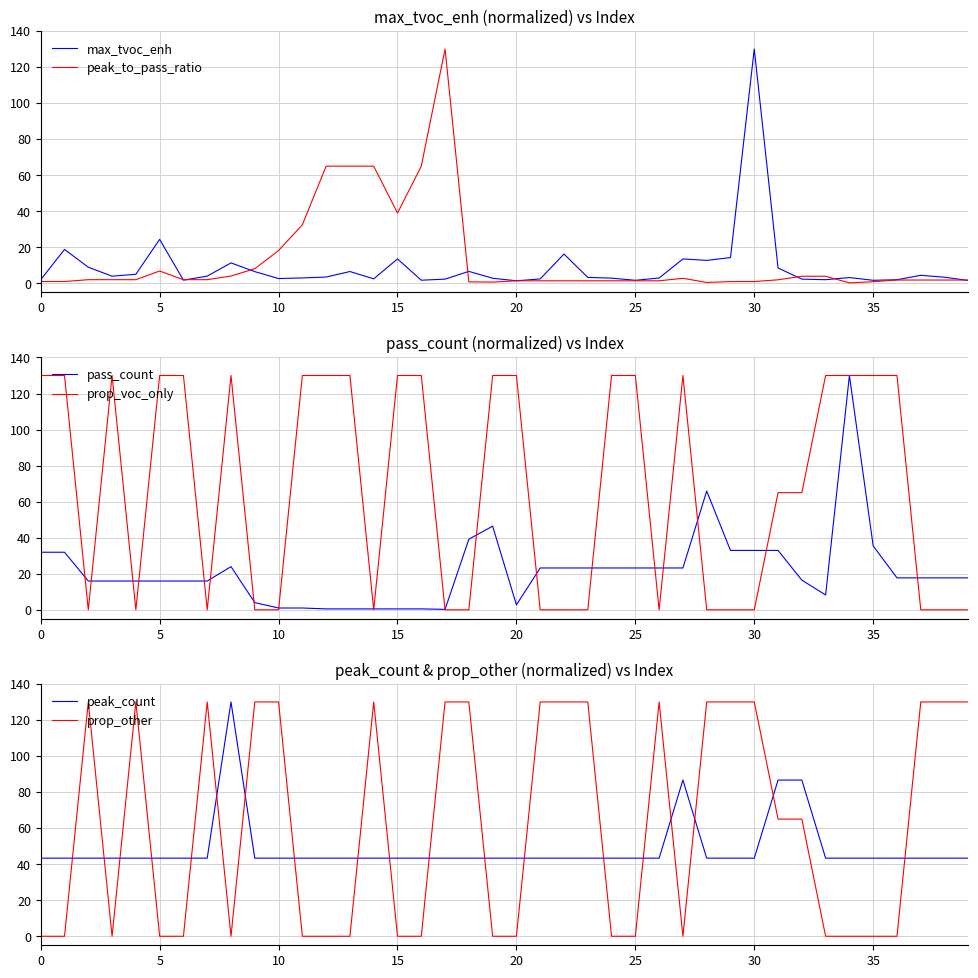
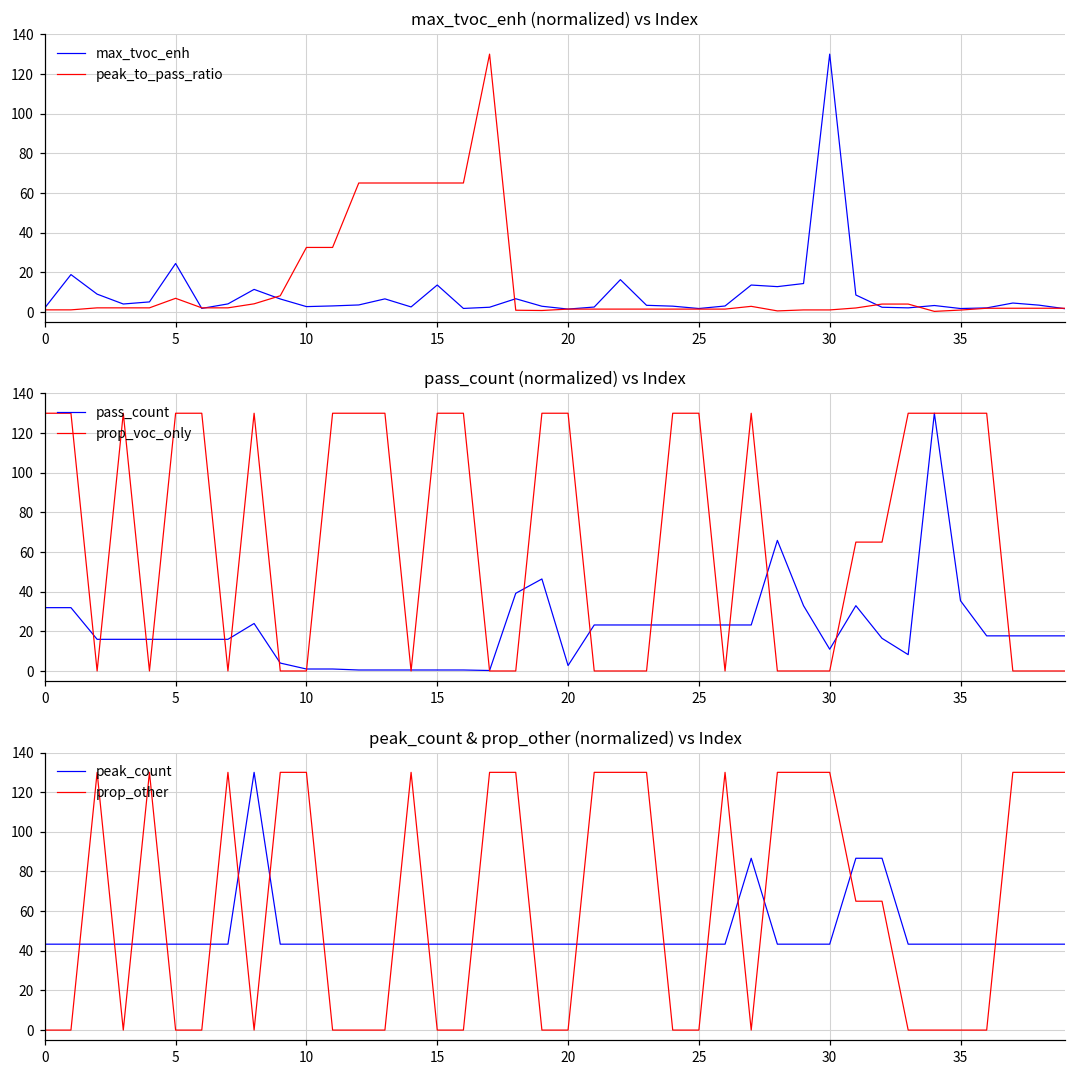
  {
    "max_tvoc_enh (normalized) vs Index": {
      "max_tvoc_enh": {
        "5": 24,
        "10": 3,
        "15": 14,
        "30": 130
      },
      "peak_to_pass_ratio": {
        "5": 7,
-       "10": 18,
-       "15": 39,
+       "10": 33,
+       "15": 65,
        "30": 1
      }
    },
    "pass_count (normalized) vs Index": {
      "pass_count": {
        "0": 32,
        "5": 16,
        "15": 0,
        "20": 3,
        "25": 23,
-       "30": 33,
+       "30": 11,
        "35": 35
      },
      "prop_voc_only": {
        "0": 130,
        "5": 130,
        "15": 130,
        "20": 130,
        "25": 130,
        "30": 0,
        "35": 130
      }
    },
    "peak_count & prop_other (normalized) vs Index": {
      "peak_count": {
        "0": 43,
        "5": 43,
        "10": 43,
        "15": 43,
        "20": 43,
        "25": 43,
        "30": 43,
        "35": 43
      },
      "prop_other": {
        "0": 0,
        "5": 0,
        "10": 130,
        "15": 0,
        "20": 0,
        "25": 0,
        "30": 130,
        "35": 0
      }
    }
  }
